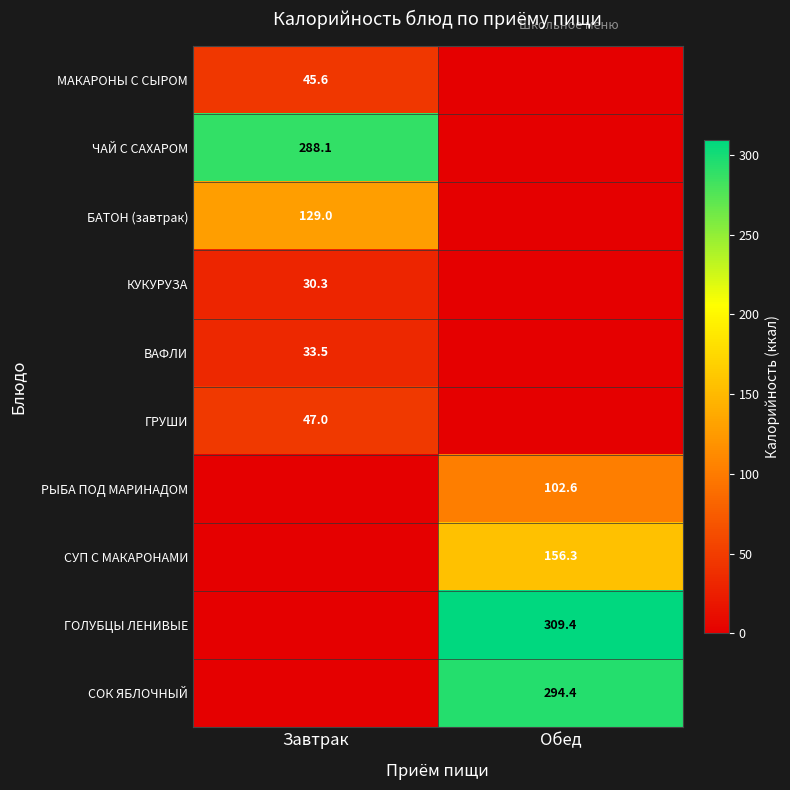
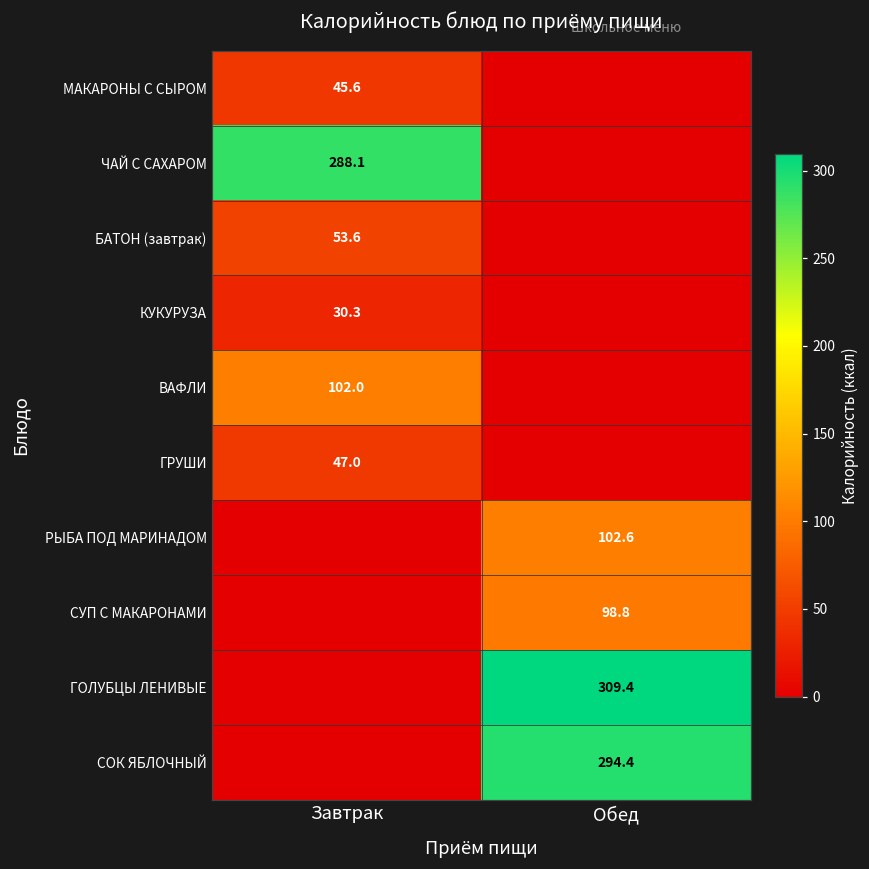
  {
    "МАКАРОНЫ С СЫРОМ": {
      "Завтрак": 45.6
    },
    "ЧАЙ С САХАРОМ": {
      "Завтрак": 288.1
    },
    "БАТОН (завтрак)": {
-     "Завтрак": 129.0
+     "Завтрак": 53.6
    },
    "КУКУРУЗА": {
      "Завтрак": 30.3
    },
    "ВАФЛИ": {
-     "Завтрак": 33.5
+     "Завтрак": 102.0
    },
    "ГРУШИ": {
      "Завтрак": 47.0
    },
    "РЫБА ПОД МАРИНАДОМ": {
      "Обед": 102.6
    },
    "СУП С МАКАРОНАМИ": {
-     "Обед": 156.3
+     "Обед": 98.8
    },
    "ГОЛУБЦЫ ЛЕНИВЫЕ": {
      "Обед": 309.4
    },
    "СОК ЯБЛОЧНЫЙ": {
      "Обед": 294.4
    }
  }
